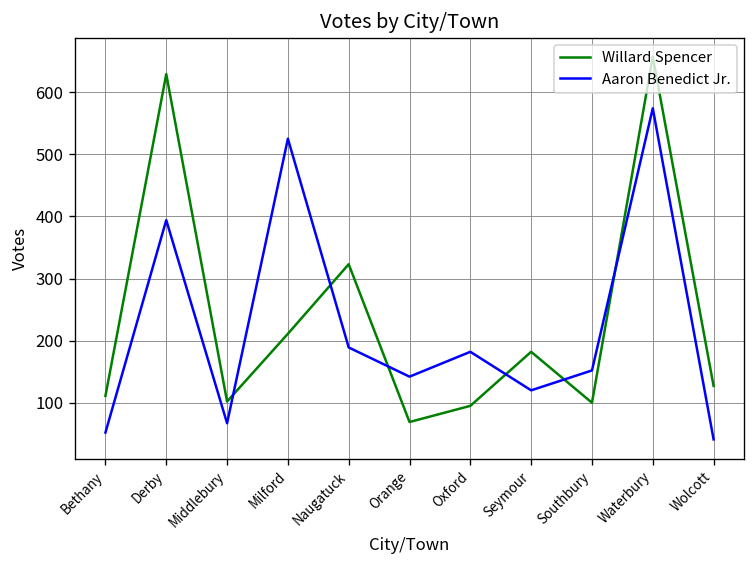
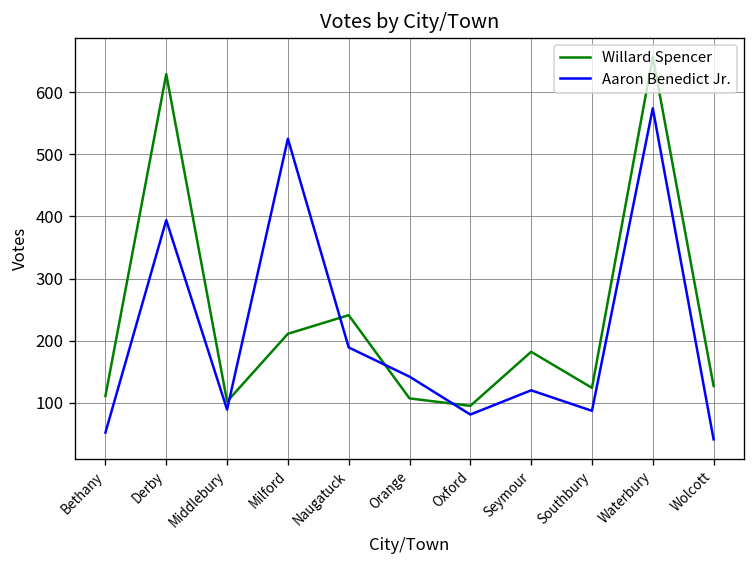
  {
    "Willard Spencer": {
      "Bethany": 110,
      "Derby": 630,
      "Middlebury": 100,
      "Milford": 210,
-     "Naugatuck": 320,
-     "Orange": 70,
+     "Naugatuck": 240,
+     "Orange": 110,
      "Oxford": 100,
      "Seymour": 180,
-     "Southbury": 100,
+     "Southbury": 120,
      "Wolcott": 130
    },
    "Aaron Benedict Jr.": {
      "Bethany": 50,
      "Derby": 390,
-     "Middlebury": 70,
+     "Middlebury": 90,
      "Milford": 530,
      "Naugatuck": 190,
      "Orange": 140,
-     "Oxford": 180,
+     "Oxford": 80,
      "Seymour": 120,
-     "Southbury": 150,
+     "Southbury": 90,
      "Waterbury": 570,
      "Wolcott": 40
    }
  }
